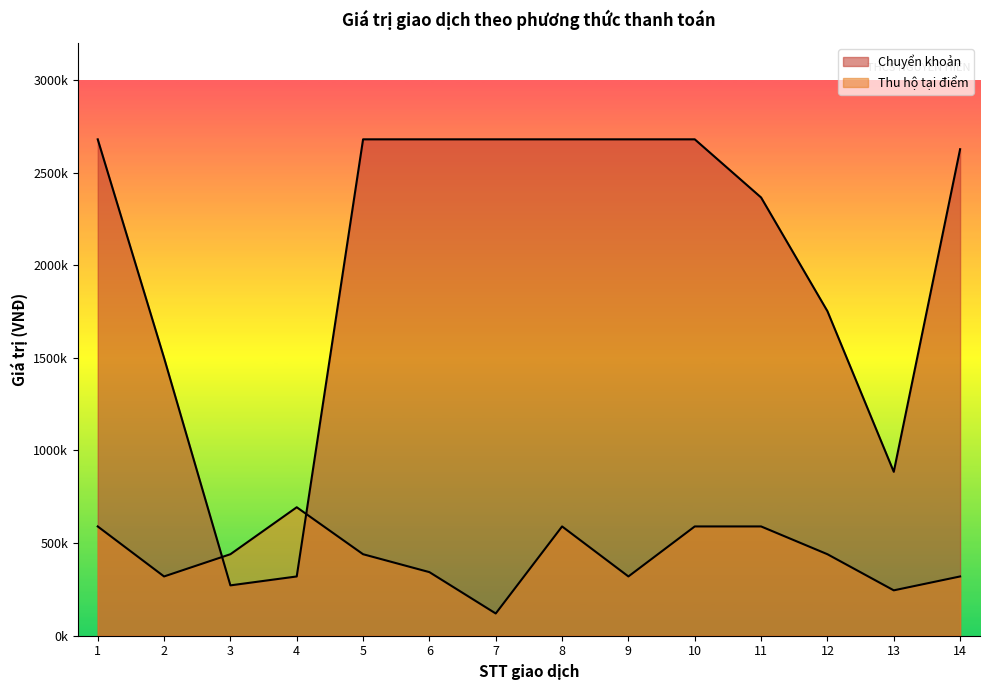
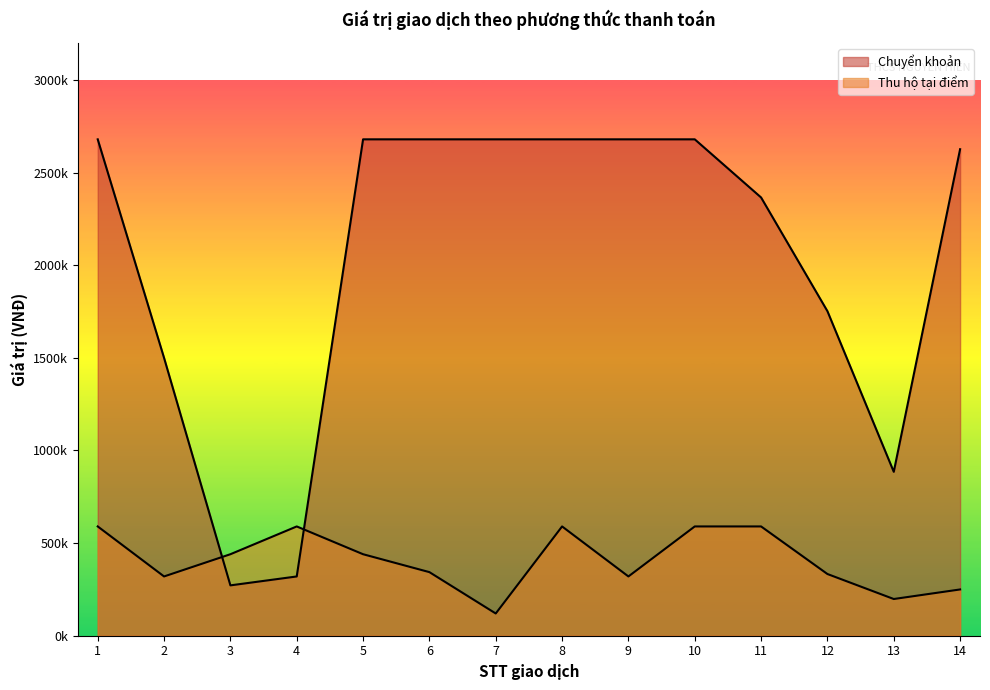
  {
    "Chuyển khoản": {
      "1": 2680000,
      "2": 1500000,
      "3": 270000,
      "4": 320000,
      "5": 2680000,
      "6": 2680000,
      "7": 2680000,
      "8": 2680000,
      "9": 2680000,
      "10": 2680000,
      "11": 2370000,
      "12": 1750000,
      "13": 890000,
      "14": 2630000
    },
    "Thu hộ tại điểm": {
      "1": 590000,
      "2": 320000,
      "3": 440000,
-     "4": 690000,
+     "4": 590000,
      "5": 440000,
      "6": 340000,
      "7": 120000,
      "8": 590000,
      "9": 320000,
      "10": 590000,
      "11": 590000,
-     "12": 440000,
-     "13": 250000,
-     "14": 320000
+     "12": 330000,
+     "13": 200000,
+     "14": 250000
    }
  }
